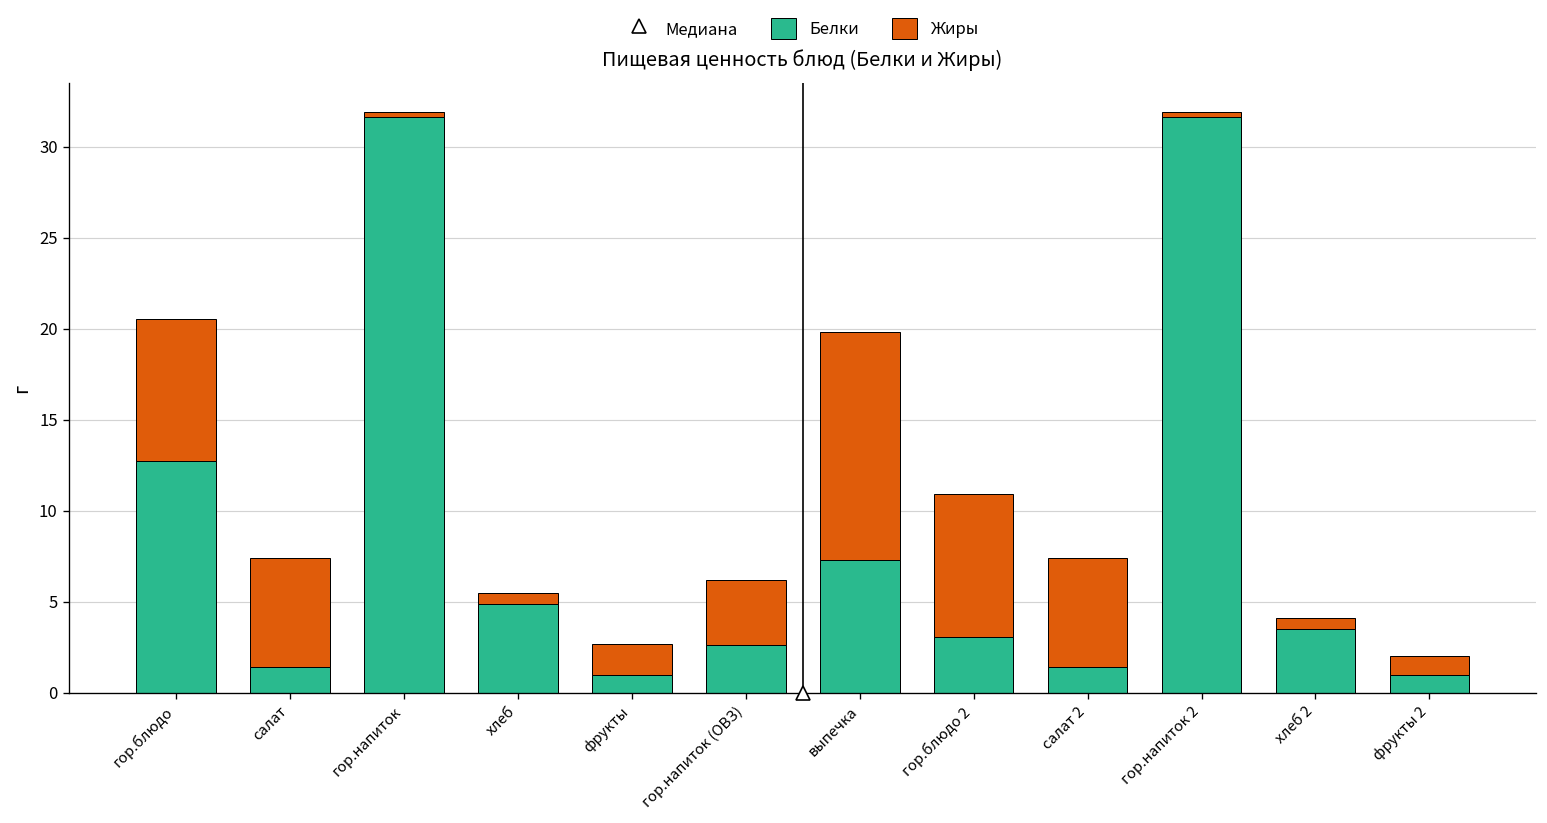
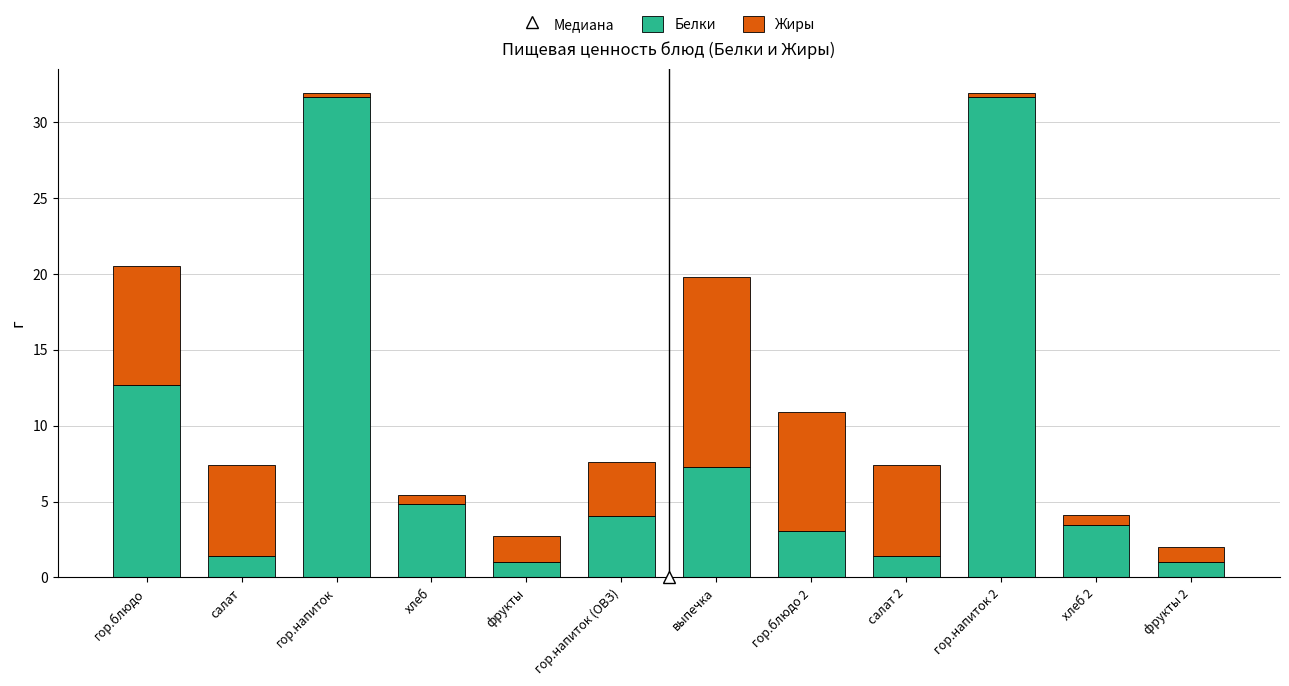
  {
    "Белки": {
      "гор.блюдо": 12.7,
      "салат": 1.4,
      "гор.напиток": 31.7,
      "хлеб": 4.9,
      "фрукты": 1.0,
-     "гор.напиток (ОВЗ)": 2.6,
+     "гор.напиток (ОВЗ)": 4.1,
      "выпечка": 7.3,
      "гор.блюдо 2": 3.1,
      "салат 2": 1.4,
      "гор.напиток 2": 31.7,
      "хлеб 2": 3.5,
      "фрукты 2": 1.0
    },
    "Жиры": {
      "гор.блюдо": 7.9,
      "салат": 6.0,
      "гор.напиток": 0.3,
      "хлеб": 0.6,
      "фрукты": 1.7,
      "гор.напиток (ОВЗ)": 3.5,
      "выпечка": 12.5,
      "гор.блюдо 2": 7.9,
      "салат 2": 6.0,
      "гор.напиток 2": 0.3,
      "хлеб 2": 0.6,
      "фрукты 2": 1.0
    }
  }
